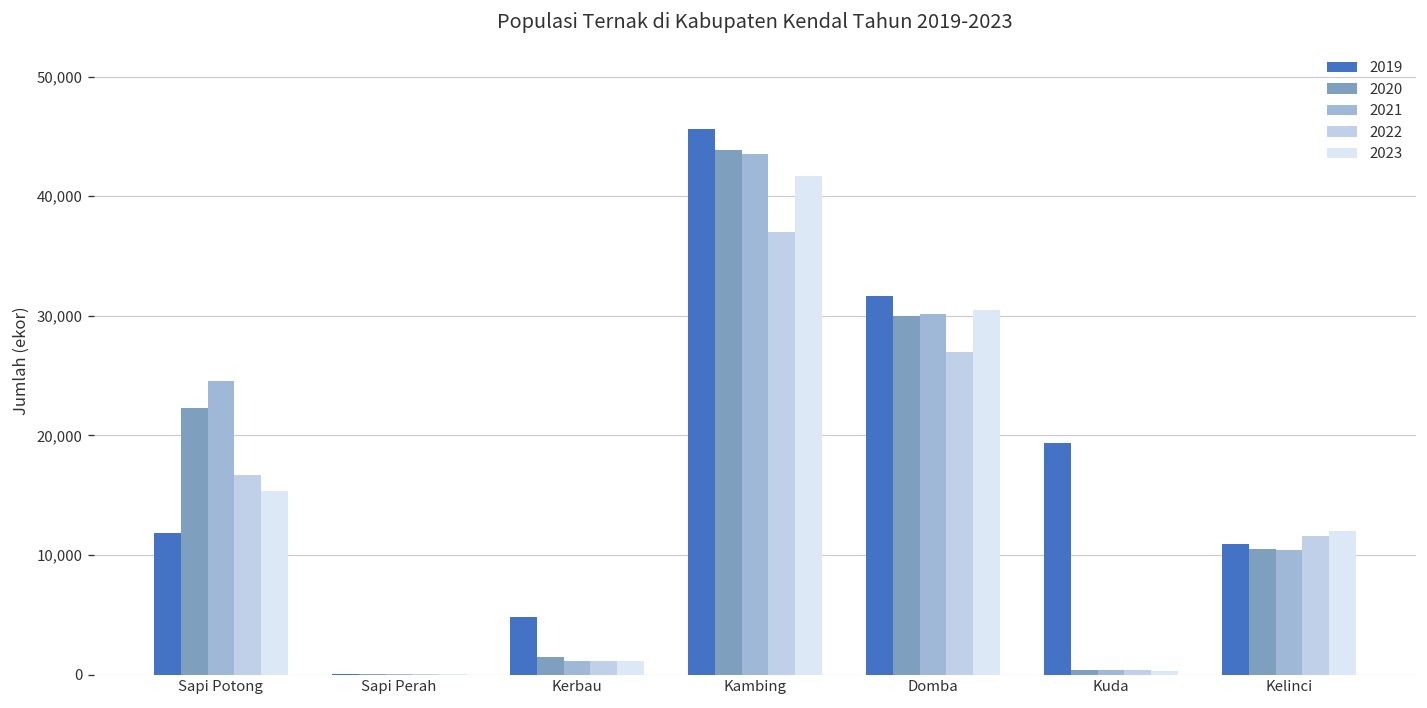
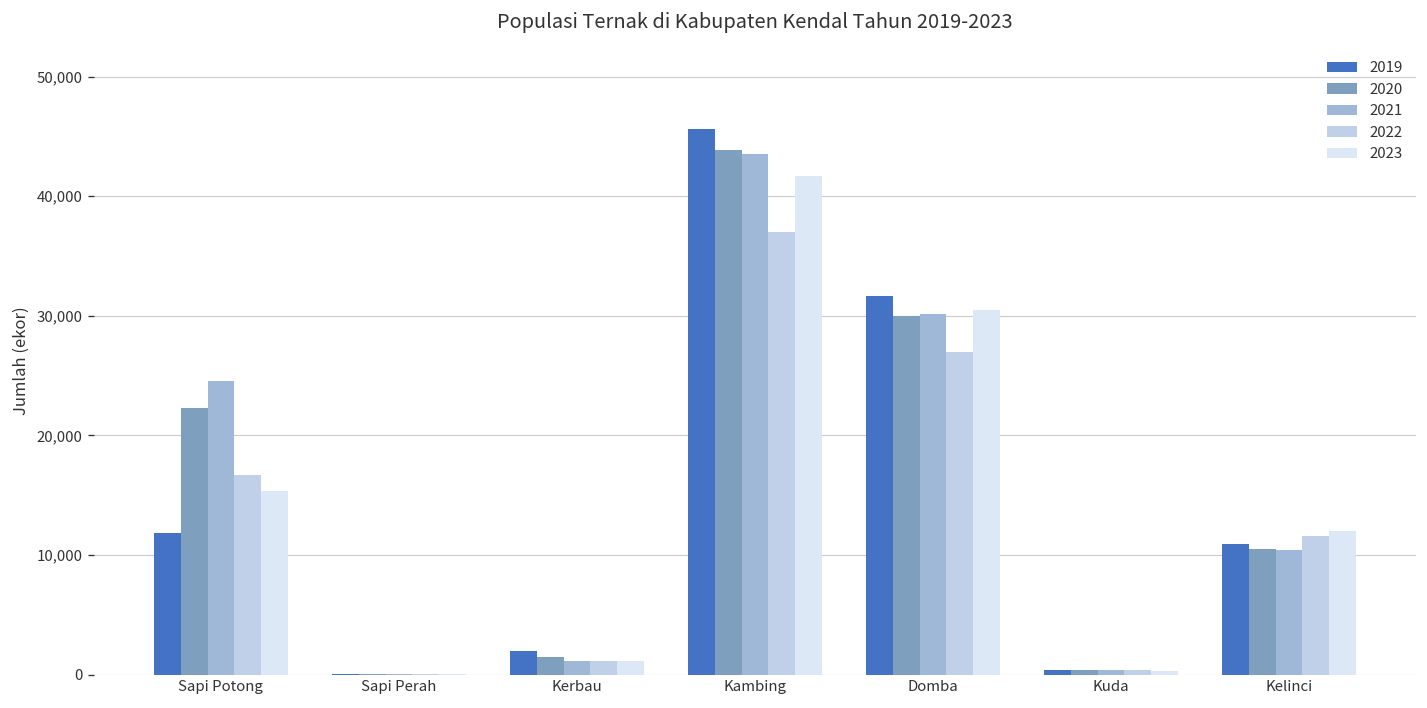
  {
    "2019": {
      "Sapi Potong": "12,000",
-     "Kerbau": "5,000",
+     "Kerbau": "2,000",
      "Kambing": "46,000",
      "Domba": "32,000",
-     "Kuda": "19,000",
+     "Kuda": "0",
      "Kelinci": "11,000"
    }
  }
